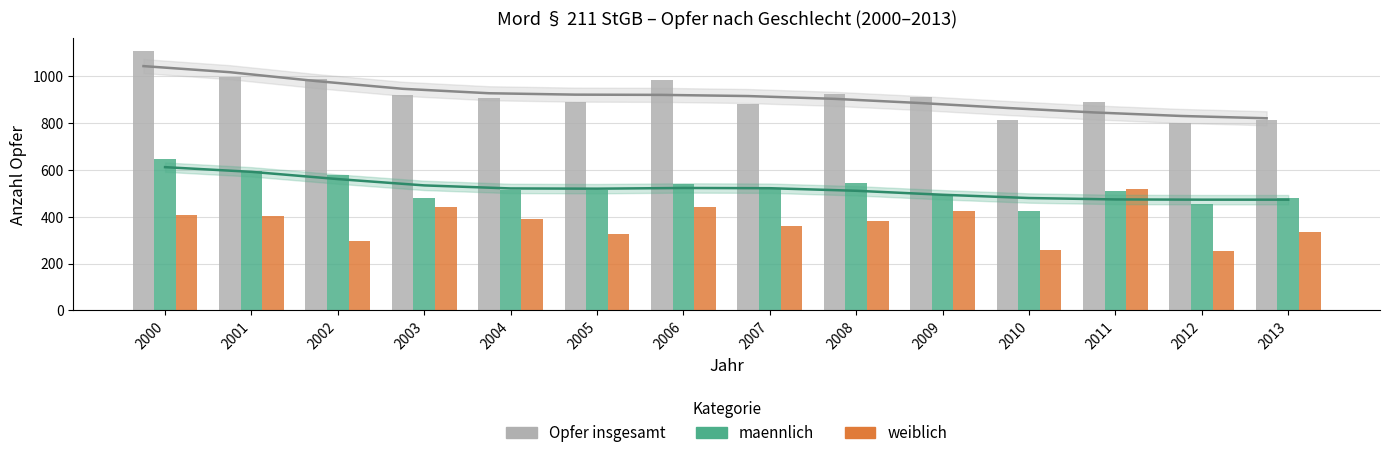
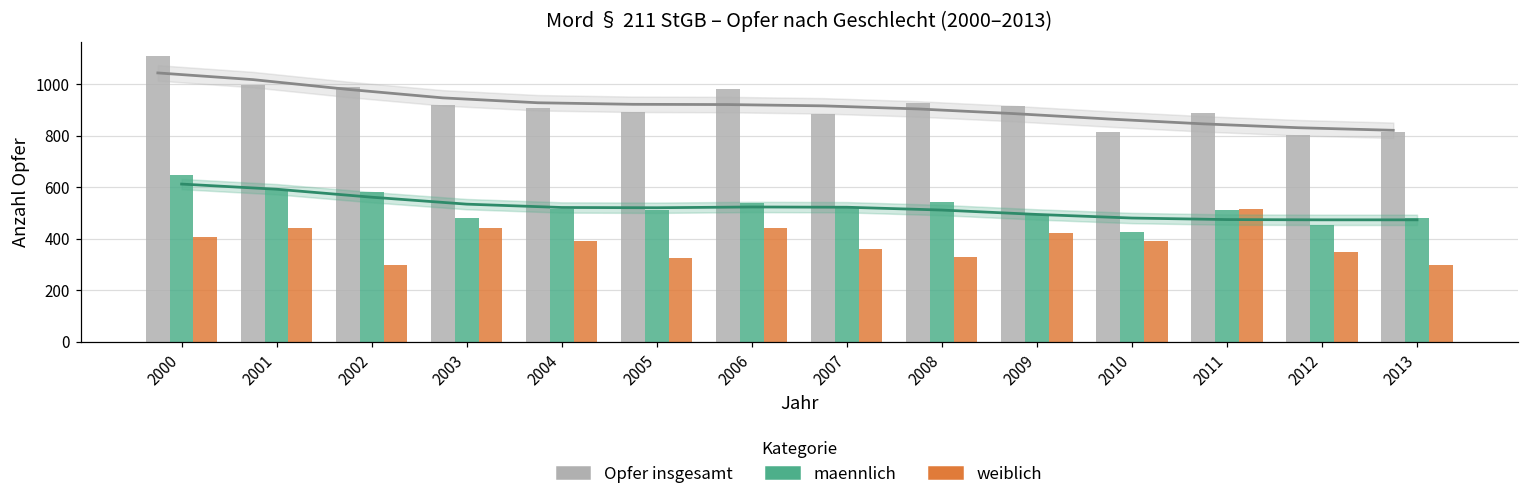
  {
    "weiblich": {
      "2000": 410,
-     "2001": 400,
+     "2001": 440,
      "2002": 300,
      "2003": 440,
      "2004": 390,
      "2005": 330,
      "2006": 440,
      "2007": 360,
-     "2008": 380,
+     "2008": 330,
      "2009": 420,
-     "2010": 260,
+     "2010": 390,
      "2011": 520,
-     "2012": 260,
-     "2013": 330
+     "2012": 350,
+     "2013": 300
    }
  }
